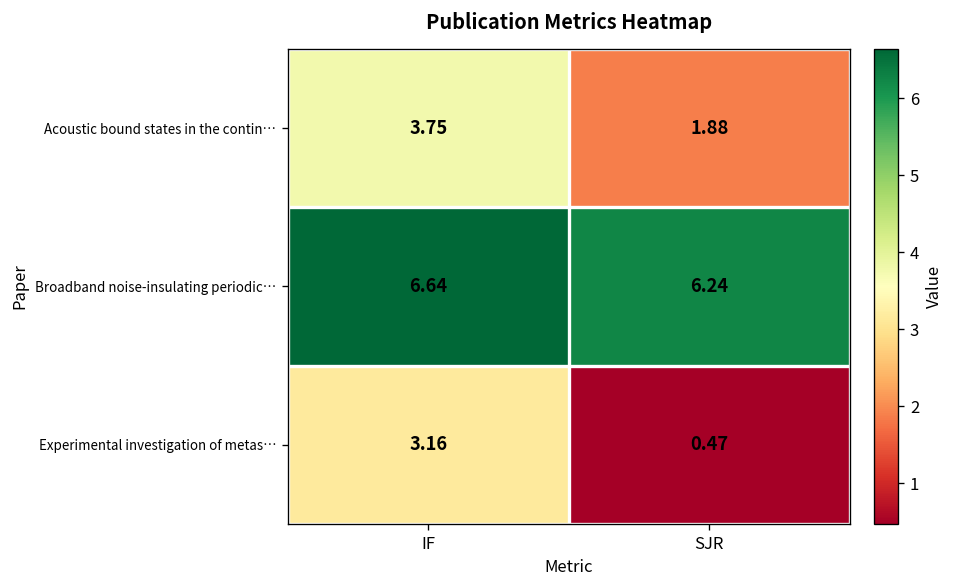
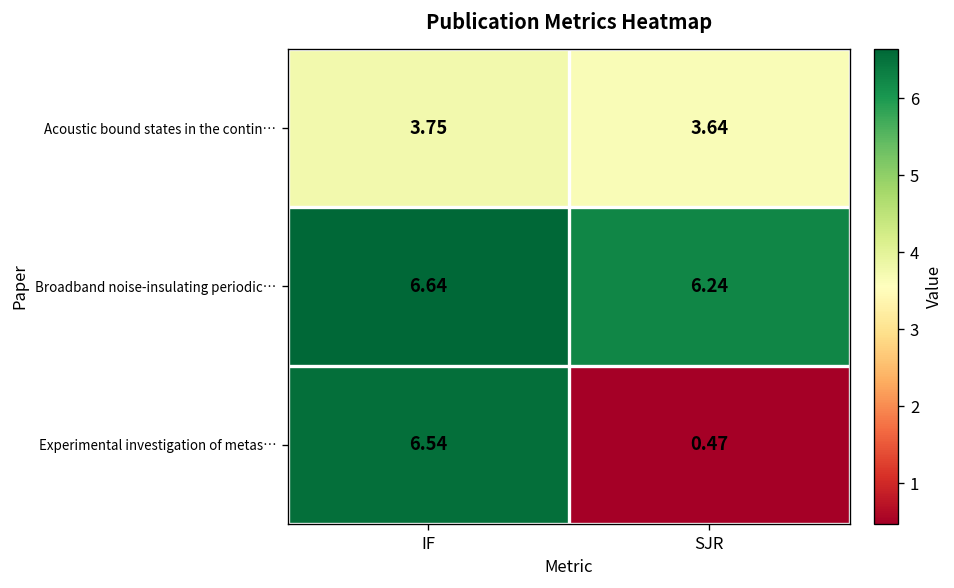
  {
    "Acoustic bound states in the contin…": {
      "IF": 3.75,
-     "SJR": 1.88
+     "SJR": 3.64
    },
    "Broadband noise-insulating periodic…": {
      "IF": 6.64,
      "SJR": 6.24
    },
    "Experimental investigation of metas…": {
-     "IF": 3.16,
+     "IF": 6.54,
      "SJR": 0.47
    }
  }
